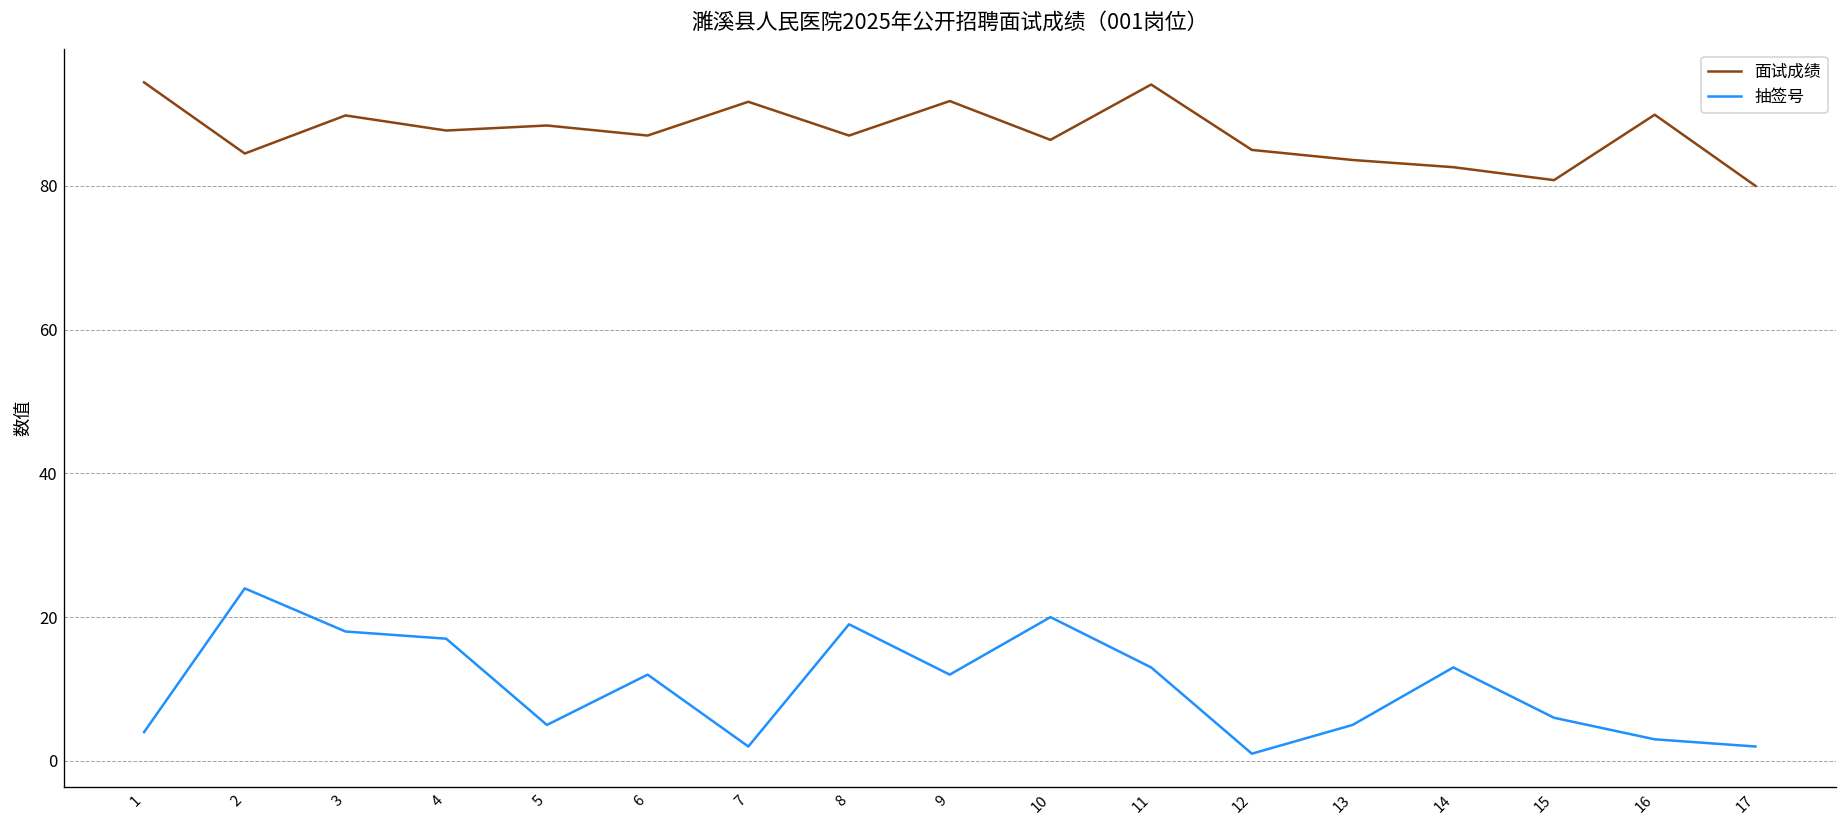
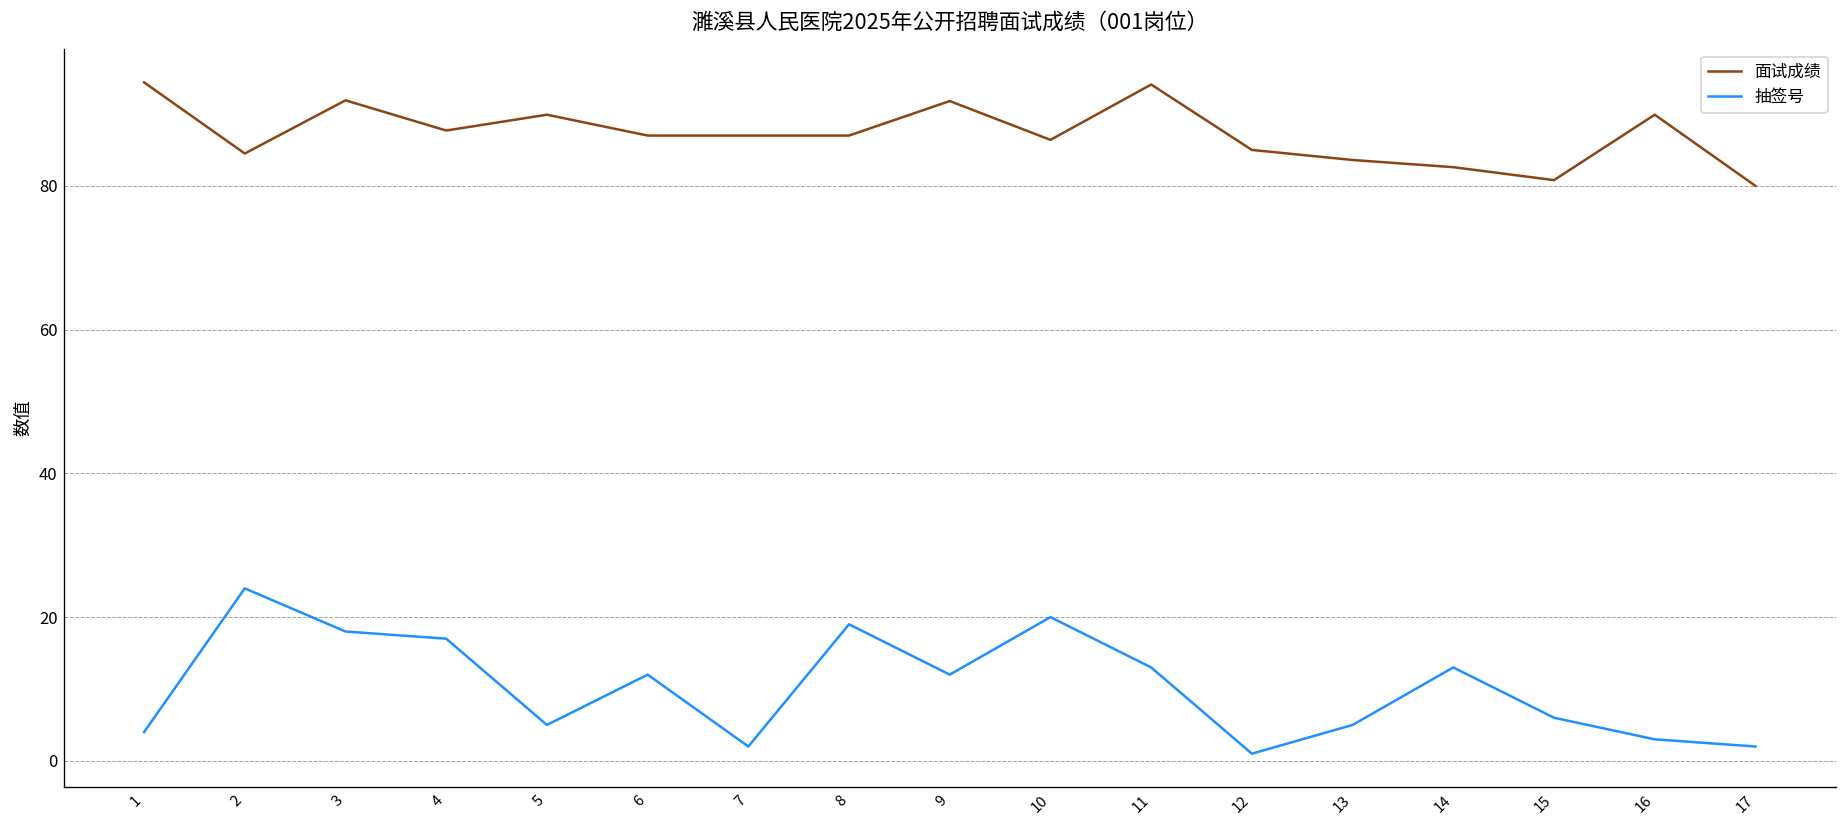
  {
    "面试成绩": {
      "1": 94,
      "2": 85,
-     "3": 90,
+     "3": 92,
      "4": 88,
-     "5": 88,
+     "5": 90,
      "6": 87,
-     "7": 92,
+     "7": 87,
      "8": 87,
      "9": 92,
      "10": 86,
      "11": 94,
      "12": 85,
      "13": 84,
      "14": 83,
      "15": 81,
      "16": 90,
      "17": 80
    },
    "抽签号": {
      "1": 4,
      "2": 24,
      "3": 18,
      "4": 17,
      "5": 5,
      "6": 12,
      "7": 2,
      "8": 19,
      "9": 12,
      "10": 20,
      "11": 13,
      "12": 1,
      "13": 5,
      "14": 13,
      "15": 6,
      "16": 3,
      "17": 2
    }
  }
